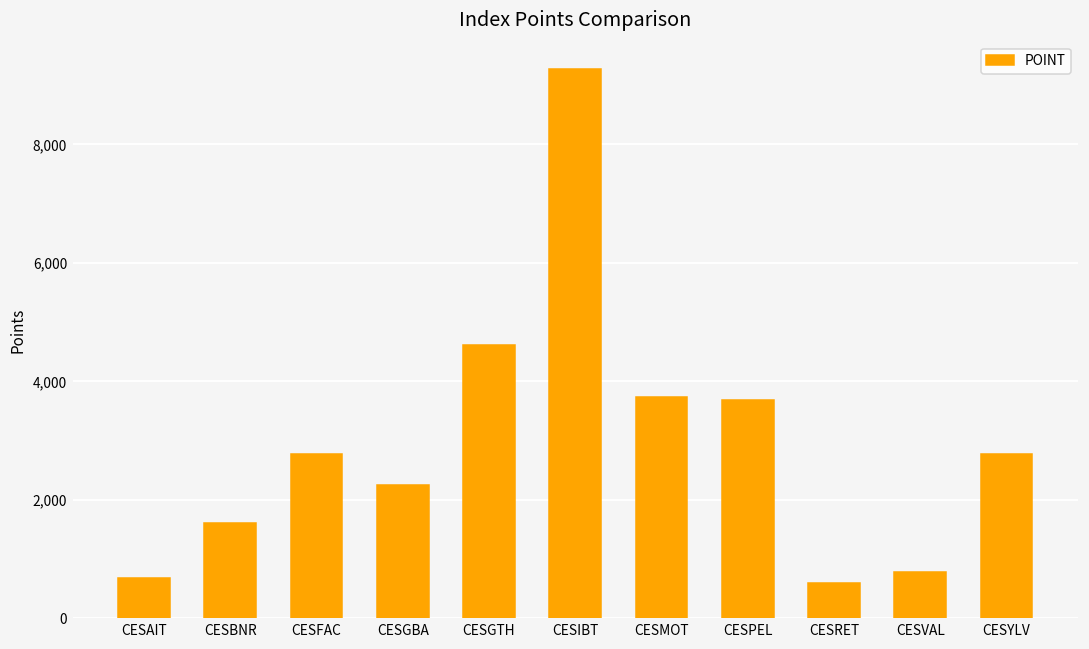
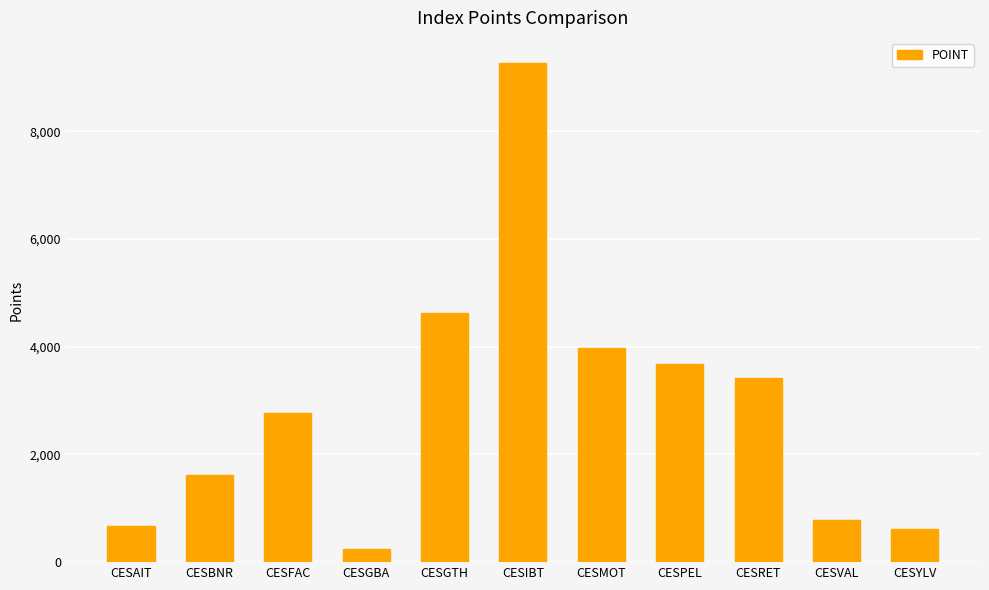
  {
    "CESAIT": "700",
    "CESBNR": "1,600",
    "CESFAC": "2,800",
-   "CESGBA": "2,200",
+   "CESGBA": "200",
    "CESGTH": "4,600",
    "CESIBT": "9,300",
-   "CESMOT": "3,700",
+   "CESMOT": "4,000",
    "CESPEL": "3,700",
-   "CESRET": "600",
+   "CESRET": "3,400",
    "CESVAL": "800",
-   "CESYLV": "2,800"
+   "CESYLV": "600"
  }
